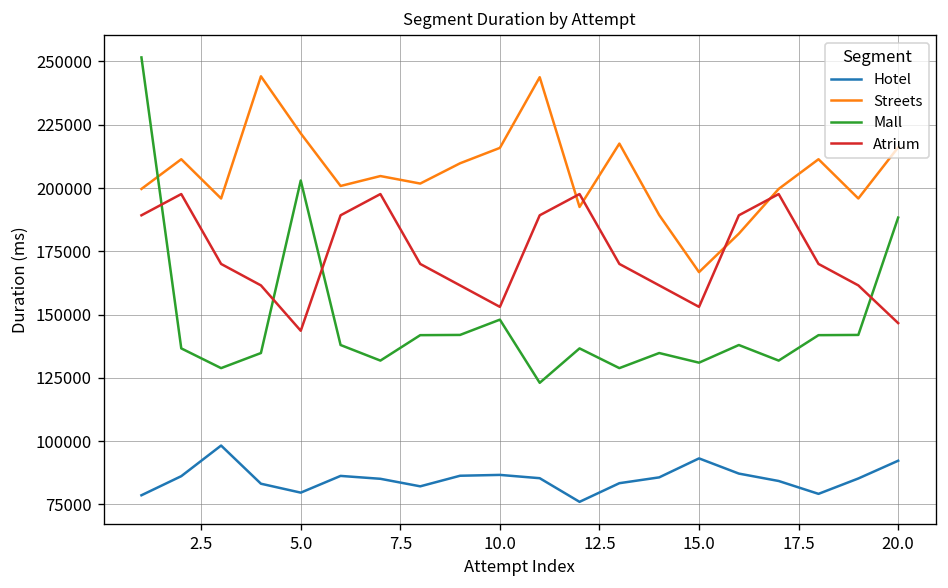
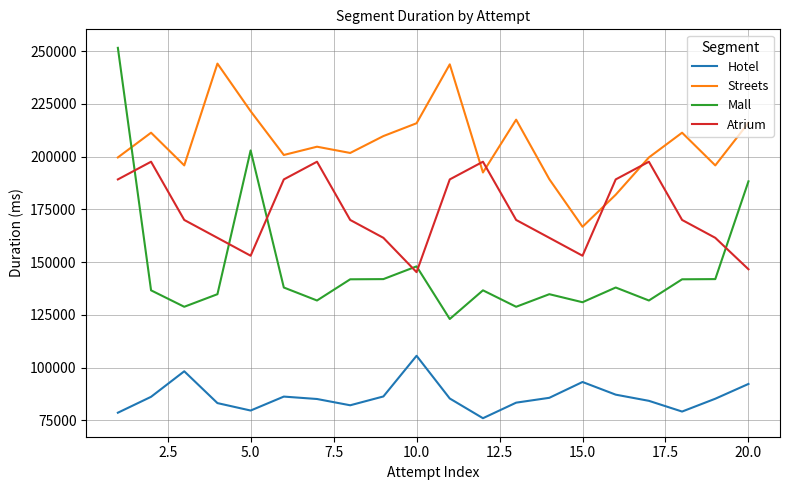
  {
    "Hotel": {
      "5.0": 80000,
-     "10.0": 87000,
+     "10.0": 106000,
      "15.0": 93000,
      "20.0": 92000
    },
    "Streets": {
      "5.0": 222000,
      "10.0": 216000,
      "15.0": 167000
    },
    "Mall": {
      "5.0": 203000,
      "10.0": 148000,
      "15.0": 131000,
      "20.0": 188000
    },
    "Atrium": {
-     "5.0": 144000,
-     "10.0": 153000,
+     "5.0": 153000,
+     "10.0": 145000,
      "15.0": 153000,
      "20.0": 147000
    }
  }
